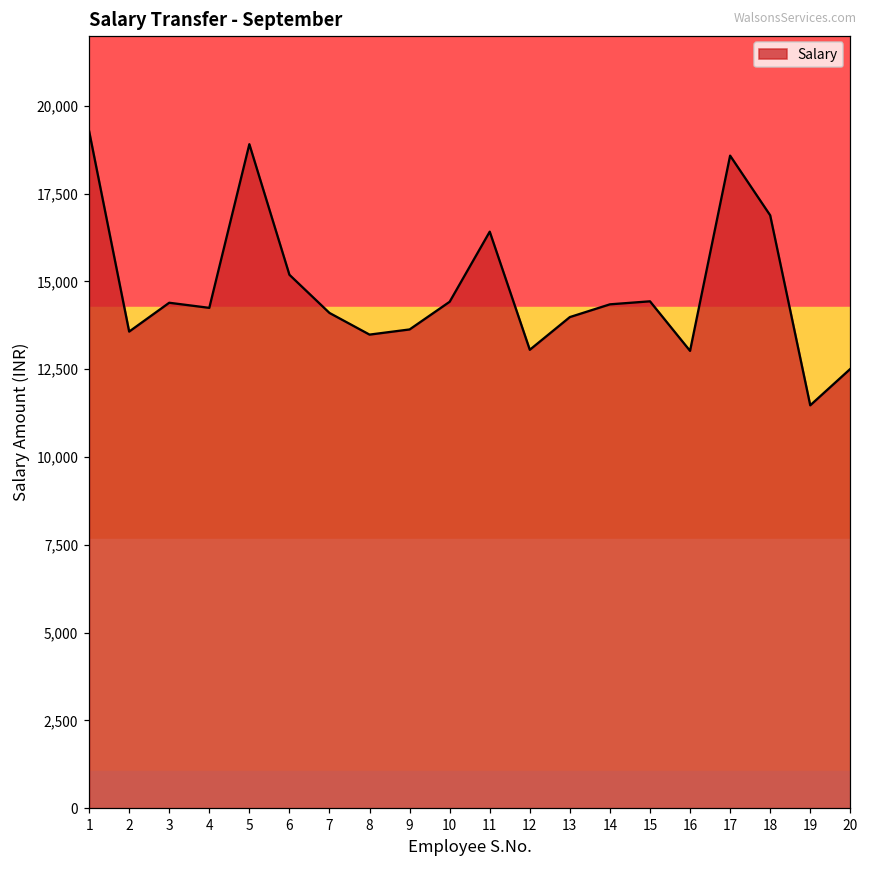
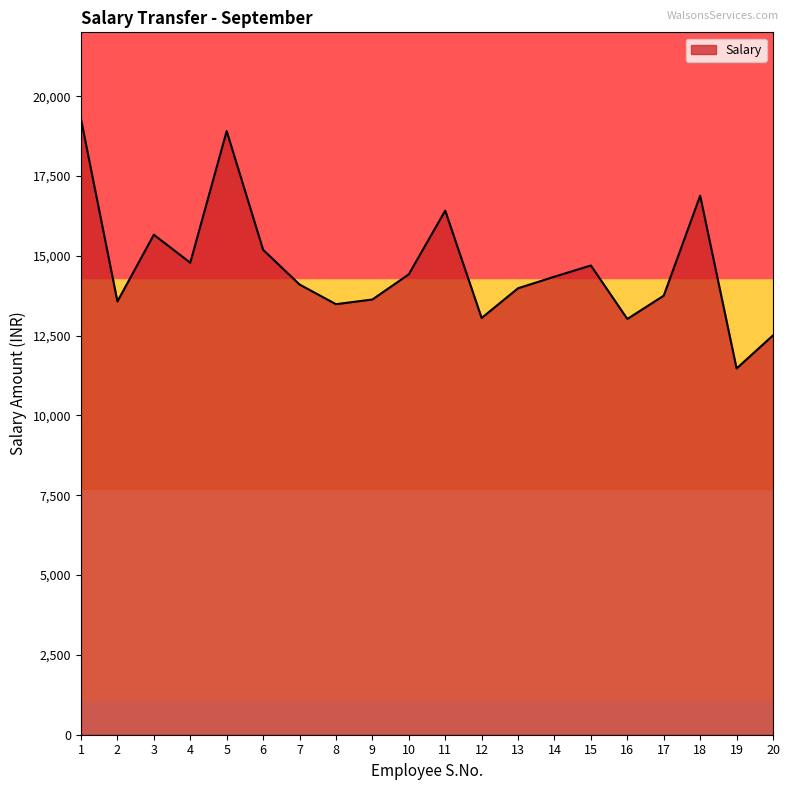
  {
    "1": "19,300",
    "2": "13,600",
-   "3": "14,400",
-   "4": "14,200",
+   "3": "15,700",
+   "4": "14,800",
    "5": "18,900",
    "6": "15,200",
    "7": "14,100",
    "8": "13,500",
    "9": "13,600",
    "10": "14,400",
    "11": "16,400",
    "12": "13,100",
    "13": "14,000",
    "14": "14,300",
-   "15": "14,400",
+   "15": "14,700",
    "16": "13,000",
-   "17": "18,600",
+   "17": "13,800",
    "18": "16,900",
    "19": "11,500",
    "20": "12,500"
  }
